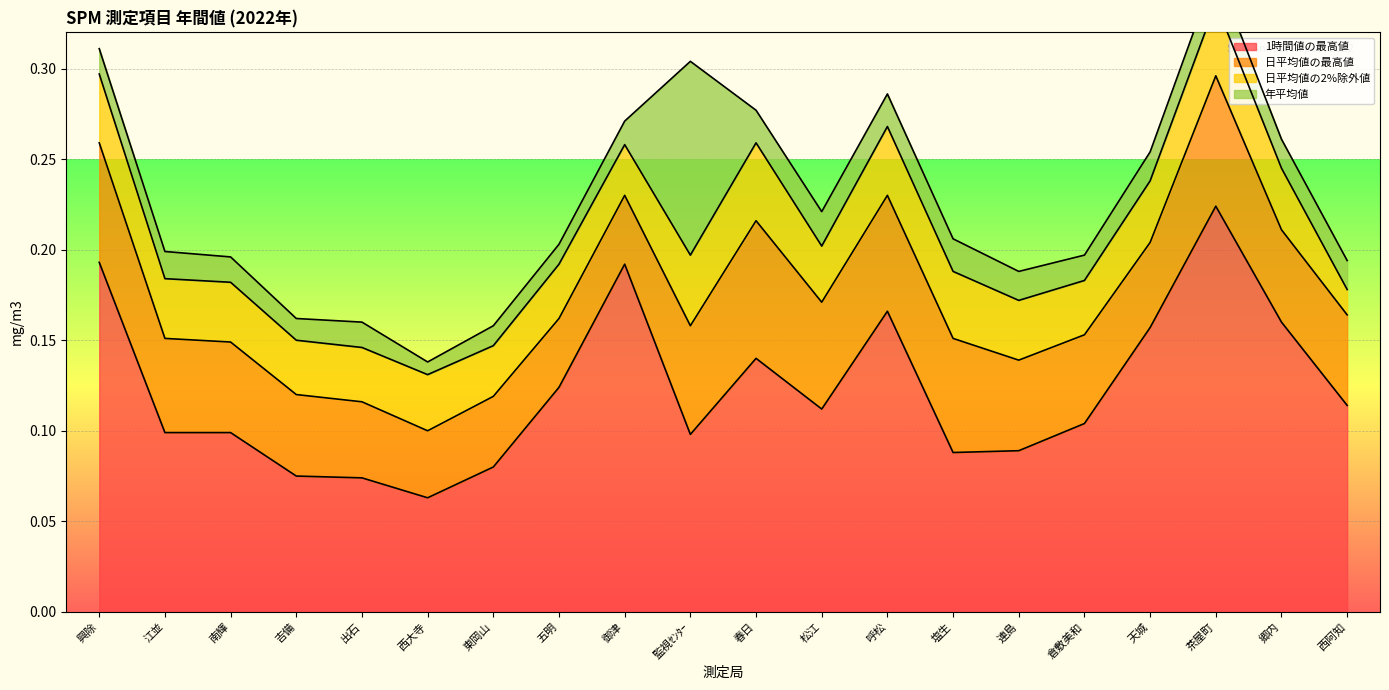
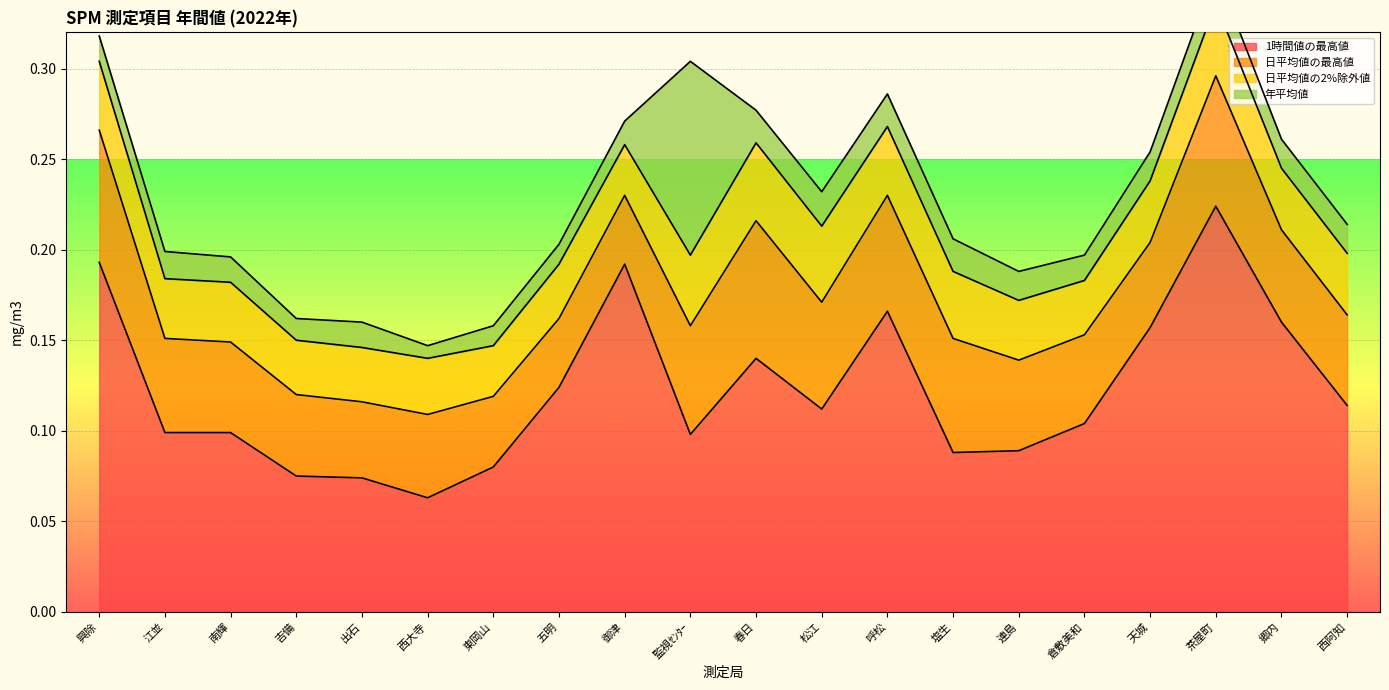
  {
    "1時間値の最高値": {
      "興除": 0.193,
      "江並": 0.099,
      "南輝": 0.099,
      "吉備": 0.075,
      "出石": 0.074,
      "西大寺": 0.063,
      "東岡山": 0.080,
      "五明": 0.124,
      "御津": 0.192,
      "監視ｾﾝﾀｰ": 0.098,
      "春日": 0.140,
      "松江": 0.112,
      "呼松": 0.166,
      "塩生": 0.088,
      "連島": 0.089,
      "倉敷美和": 0.104,
      "天城": 0.157,
      "茶屋町": 0.224,
      "郷内": 0.160,
      "西阿知": 0.114
    },
    "日平均値の最高値": {
-     "興除": 0.066,
+     "興除": 0.073,
      "江並": 0.052,
      "南輝": 0.050,
      "吉備": 0.045,
      "出石": 0.042,
-     "西大寺": 0.037,
+     "西大寺": 0.046,
      "東岡山": 0.039,
      "五明": 0.038,
      "御津": 0.038,
      "監視ｾﾝﾀｰ": 0.060,
      "春日": 0.076,
      "松江": 0.059,
      "呼松": 0.064,
      "塩生": 0.063,
      "連島": 0.050,
      "倉敷美和": 0.049,
      "天城": 0.047,
      "郷内": 0.051,
      "西阿知": 0.050
    },
    "日平均値の2%除外値": {
      "興除": 0.038,
      "江並": 0.033,
      "南輝": 0.033,
      "吉備": 0.030,
      "出石": 0.030,
      "西大寺": 0.031,
      "東岡山": 0.028,
      "五明": 0.030,
      "御津": 0.028,
      "監視ｾﾝﾀｰ": 0.039,
      "春日": 0.043,
-     "松江": 0.031,
+     "松江": 0.042,
      "呼松": 0.038,
      "塩生": 0.037,
      "連島": 0.033,
      "倉敷美和": 0.030,
      "天城": 0.034,
      "郷内": 0.034,
-     "西阿知": 0.014
+     "西阿知": 0.034
    },
    "年平均値": {
      "興除": 0.014,
      "江並": 0.015,
      "南輝": 0.014,
      "吉備": 0.012,
      "出石": 0.014,
      "西大寺": 0.007,
      "東岡山": 0.011,
      "五明": 0.011,
      "御津": 0.013,
      "監視ｾﾝﾀｰ": 0.107,
      "春日": 0.018,
      "松江": 0.019,
      "呼松": 0.018,
      "塩生": 0.018,
      "連島": 0.016,
      "倉敷美和": 0.014,
      "天城": 0.016,
      "郷内": 0.016,
      "西阿知": 0.016
    }
  }
